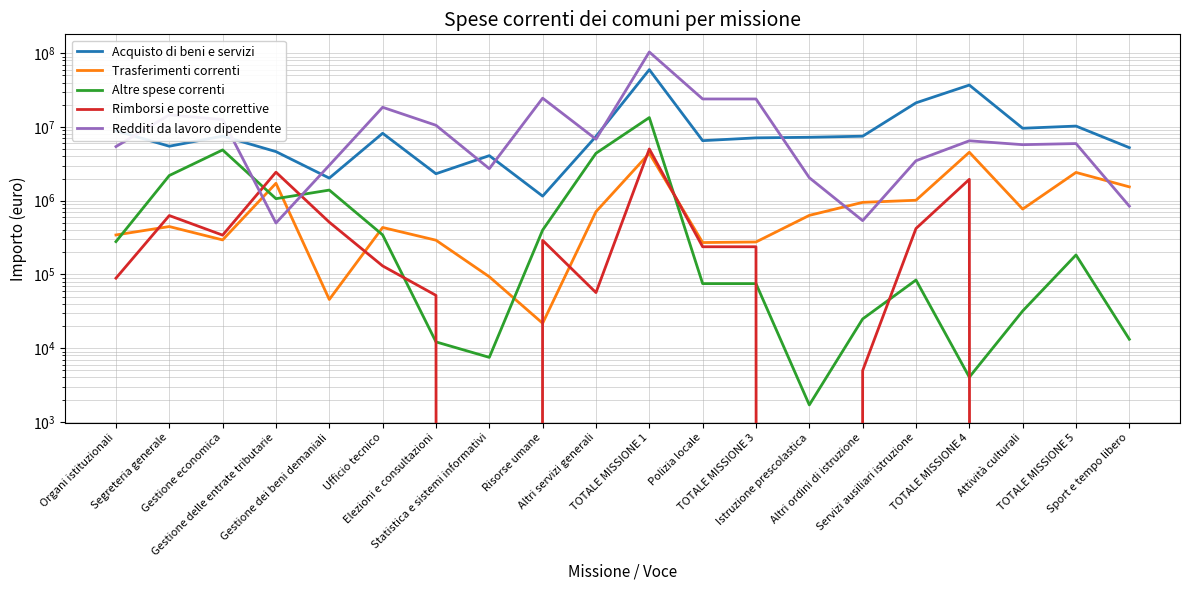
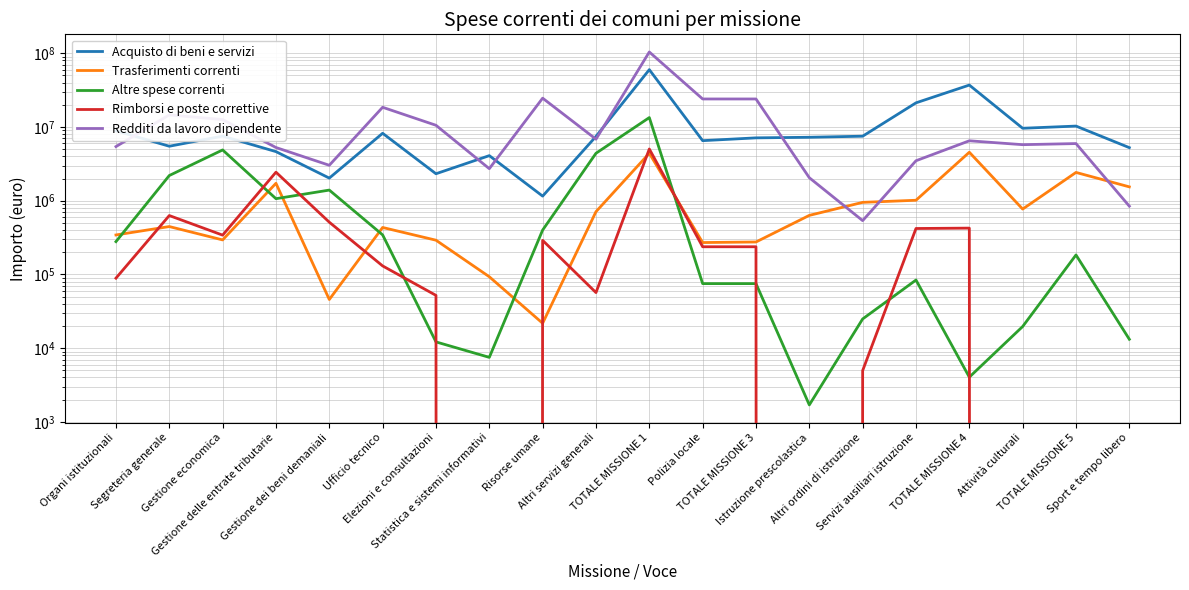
  {
    "Acquisto di beni e servizi": {
      "Segreteria generale": 5000000,
      "Gestione delle entrate tributarie": 5000000,
      "Gestione dei beni demaniali": 2000000,
      "Ufficio tecnico": 8000000,
      "Elezioni e consultazioni": 2300000,
      "Statistica e sistemi informativi": 4000000,
      "Risorse umane": 1200000,
      "Altri servizi generali": 7000000,
      "TOTALE MISSIONE 1": 60000000,
      "Polizia locale": 7000000,
      "TOTALE MISSIONE 3": 7000000,
      "Istruzione prescolastica": 7000000,
      "Altri ordini di istruzione": 8000000,
      "Servizi ausiliari istruzione": 21000000,
      "TOTALE MISSIONE 4": 40000000,
      "Attività culturali": 10000000,
      "TOTALE MISSIONE 5": 10000000,
      "Sport e tempo libero": 5000000
    },
    "Trasferimenti correnti": {
      "Organi istituzionali": 300000,
      "Segreteria generale": 400000,
      "Gestione economica": 290000,
      "Gestione delle entrate tributarie": 1700000,
      "Gestione dei beni demaniali": 50000,
      "Ufficio tecnico": 400000,
      "Elezioni e consultazioni": 290000,
      "Statistica e sistemi informativi": 90000,
      "Risorse umane": 22000,
      "Altri servizi generali": 700000,
      "TOTALE MISSIONE 1": 4000000,
      "Polizia locale": 270000,
      "TOTALE MISSIONE 3": 280000,
      "Istruzione prescolastica": 600000,
      "Altri ordini di istruzione": 900000,
      "Servizi ausiliari istruzione": 1000000,
      "TOTALE MISSIONE 4": 5000000,
      "Attività culturali": 800000,
      "TOTALE MISSIONE 5": 2400000,
      "Sport e tempo libero": 1500000
    },
    "Altre spese correnti": {
      "Organi istituzionali": 280000,
      "Segreteria generale": 2200000,
      "Gestione economica": 5000000,
      "Gestione delle entrate tributarie": 1100000,
      "Gestione dei beni demaniali": 1400000,
      "Ufficio tecnico": 300000,
      "Elezioni e consultazioni": 12000,
      "Statistica e sistemi informativi": 8000,
      "Risorse umane": 400000,
      "Altri servizi generali": 4000000,
      "TOTALE MISSIONE 1": 13000000,
      "Polizia locale": 80000,
      "TOTALE MISSIONE 3": 80000,
      "Istruzione prescolastica": 1700,
      "Altri ordini di istruzione": 25000,
      "Servizi ausiliari istruzione": 80000,
      "TOTALE MISSIONE 4": 4000,
-     "Attività culturali": 32000,
+     "Attività culturali": 20000,
      "TOTALE MISSIONE 5": 180000,
      "Sport e tempo libero": 13000
    },
    "Rimborsi e poste correttive": {
      "Organi istituzionali": 90000,
      "Segreteria generale": 600000,
      "Gestione economica": 300000,
      "Gestione delle entrate tributarie": 2400000,
      "Gestione dei beni demaniali": 500000,
      "Ufficio tecnico": 130000,
      "Elezioni e consultazioni": 50000,
      "Risorse umane": 290000,
      "Altri servizi generali": 60000,
      "TOTALE MISSIONE 1": 5000000,
      "Polizia locale": 240000,
      "TOTALE MISSIONE 3": 240000,
      "Altri ordini di istruzione": 5000,
      "Servizi ausiliari istruzione": 400000,
-     "TOTALE MISSIONE 4": 1900000
+     "TOTALE MISSIONE 4": 400000
    },
    "Redditi da lavoro dipendente": {
      "Organi istituzionali": 5000000,
-     "Gestione delle entrate tributarie": 500000,
+     "Gestione delle entrate tributarie": 5000000,
      "Gestione dei beni demaniali": 3000000,
      "Ufficio tecnico": 19000000,
      "Elezioni e consultazioni": 11000000,
      "Statistica e sistemi informativi": 2700000,
      "Risorse umane": 25000000,
      "Altri servizi generali": 7000000,
      "TOTALE MISSIONE 1": 100000000,
      "Polizia locale": 24000000,
      "TOTALE MISSIONE 3": 24000000,
      "Istruzione prescolastica": 2100000,
      "Altri ordini di istruzione": 500000,
      "Servizi ausiliari istruzione": 3000000,
      "TOTALE MISSIONE 4": 6000000,
      "Attività culturali": 6000000,
      "TOTALE MISSIONE 5": 6000000,
      "Sport e tempo libero": 800000
    }
  }
